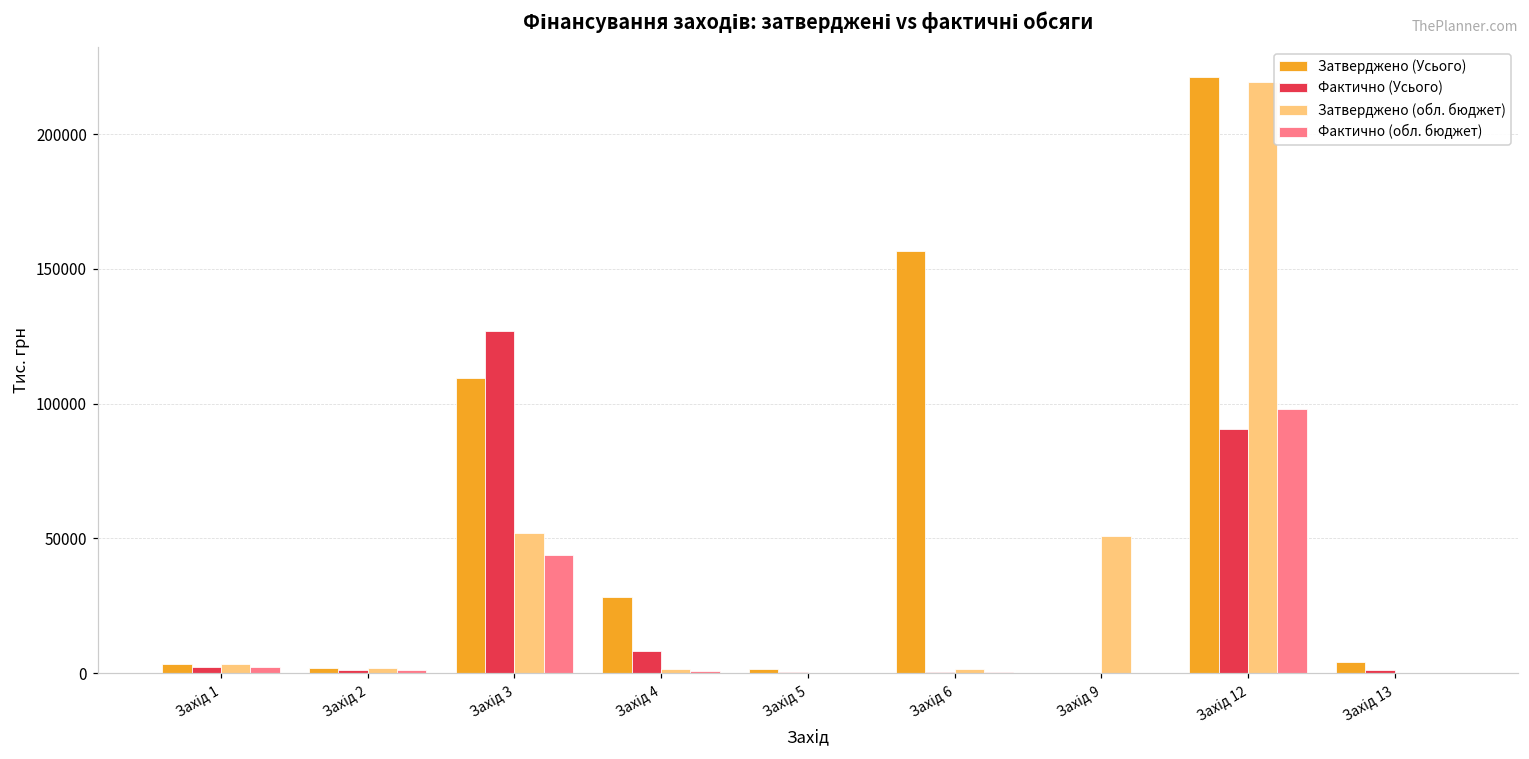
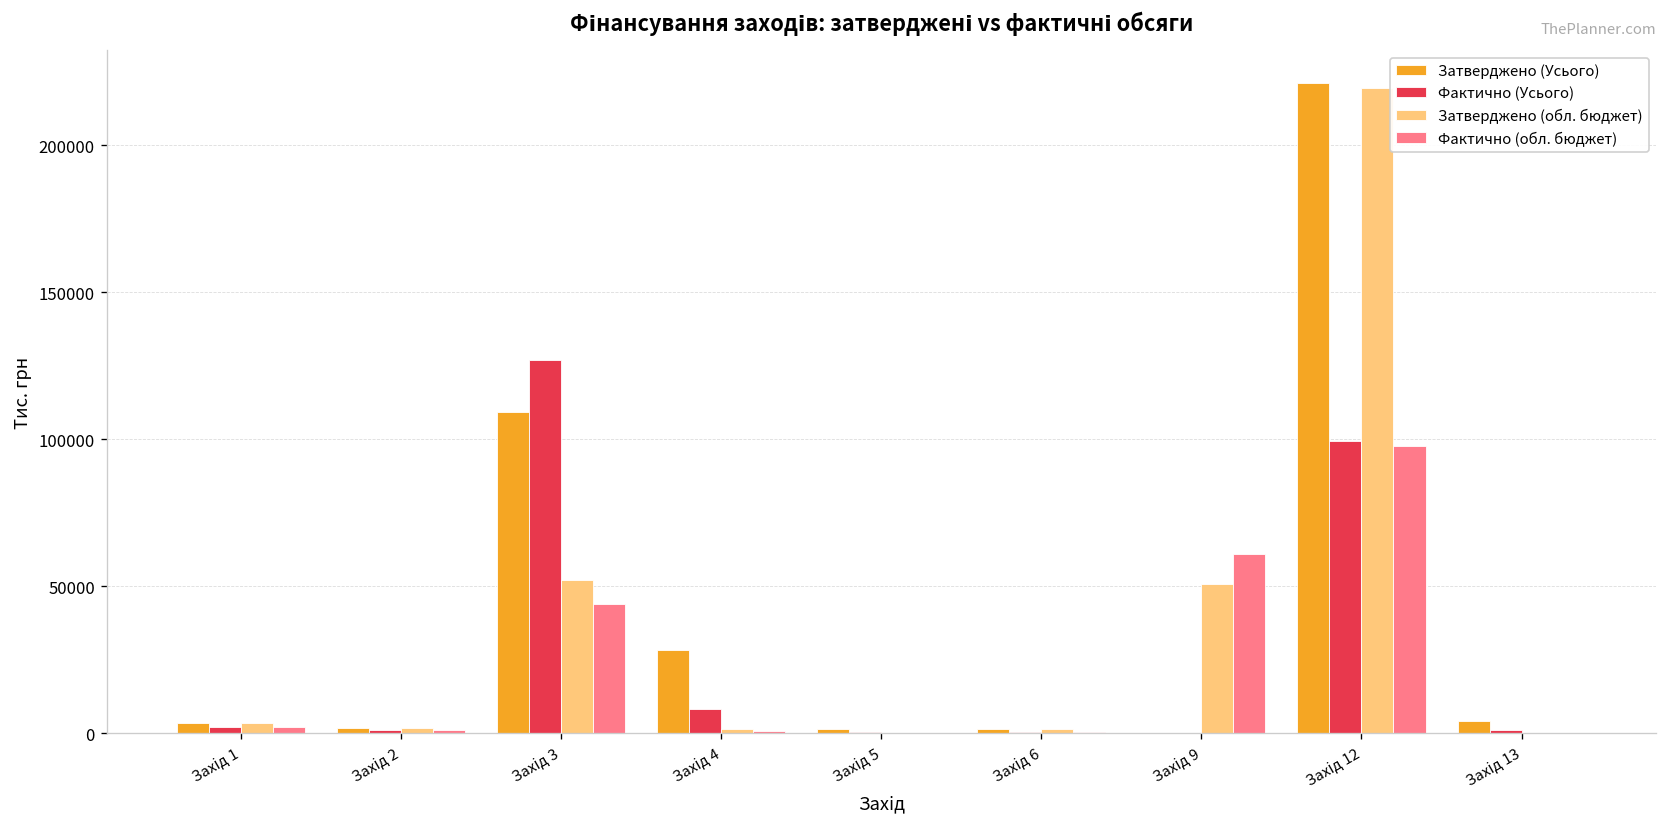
  {
    "Затверджено (Усього)": {
      "Захід 1": 4000,
      "Захід 2": 2000,
      "Захід 3": 109000,
      "Захід 4": 28000,
      "Захід 5": 2000,
-     "Захід 6": 157000,
+     "Захід 6": 1000,
      "Захід 12": 221000,
      "Захід 13": 4000
    },
    "Фактично (Усього)": {
      "Захід 1": 2000,
      "Захід 2": 1000,
      "Захід 3": 127000,
      "Захід 4": 8000,
-     "Захід 12": 90000,
+     "Захід 12": 99000,
      "Захід 13": 1000
    },
    "Затверджено (обл. бюджет)": {
      "Захід 1": 4000,
      "Захід 2": 2000,
      "Захід 3": 52000,
      "Захід 4": 2000,
      "Захід 5": 0,
      "Захід 6": 1000,
      "Захід 9": 51000,
      "Захід 12": 219000,
      "Захід 13": 0
    },
    "Фактично (обл. бюджет)": {
      "Захід 1": 2000,
      "Захід 2": 1000,
      "Захід 3": 44000,
      "Захід 5": 0,
-     "Захід 9": 0,
+     "Захід 9": 61000,
      "Захід 12": 98000,
      "Захід 13": 0
    }
  }
